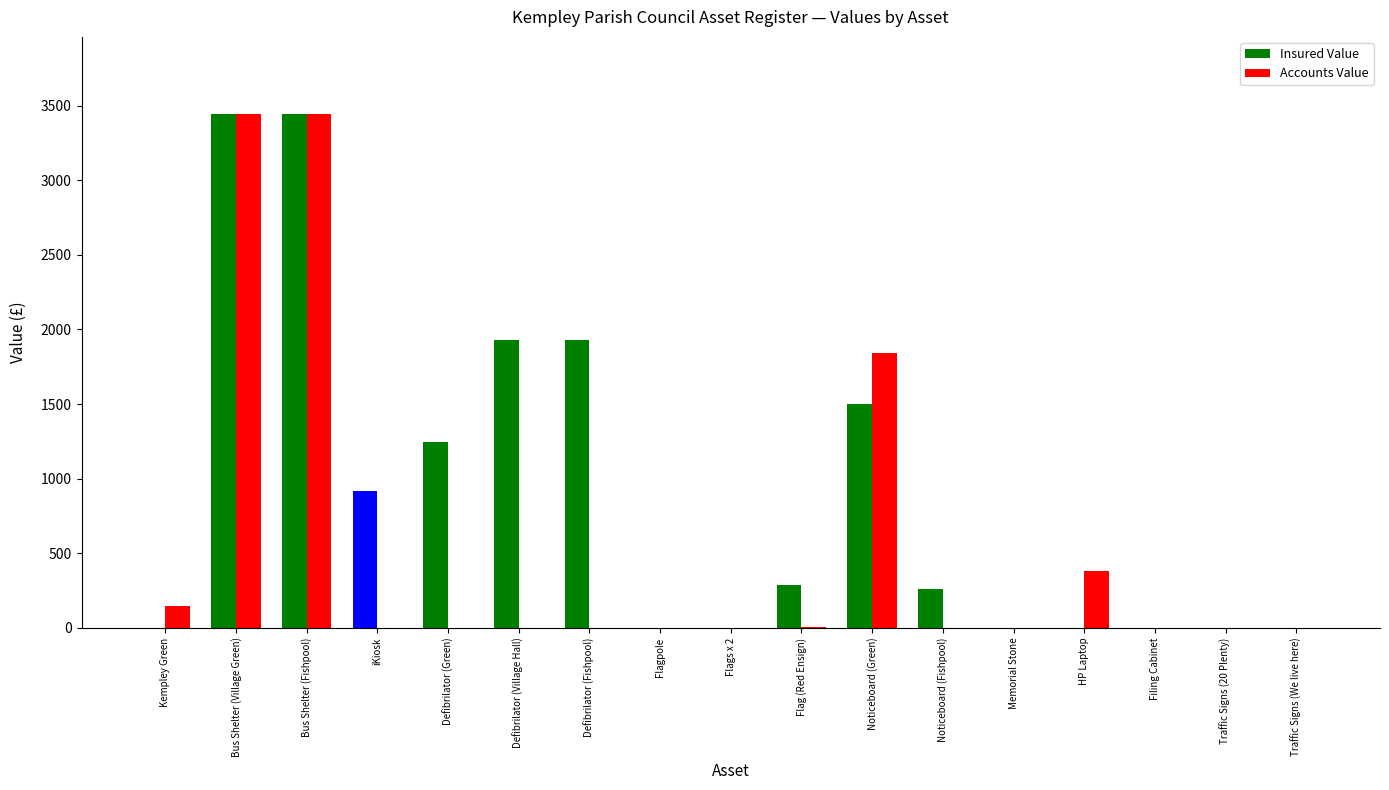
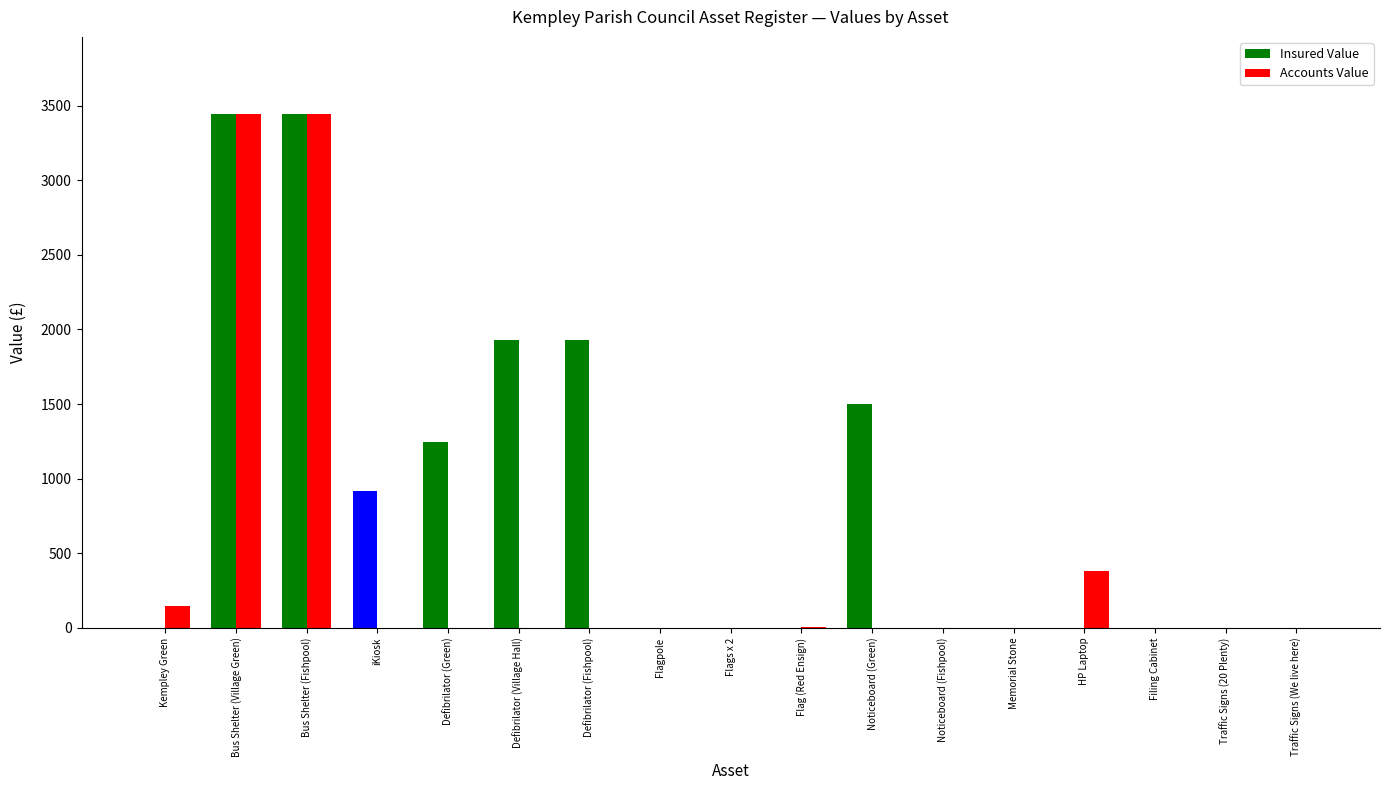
  {
    "Insured Value": {
      "Kempley Green": 0,
      "Bus Shelter (Village Green)": 3440,
      "Bus Shelter (Fishpool)": 3440,
      "iKiosk": 920,
      "Defibrilator (Green)": 1250,
      "Defibrilator (Village Hall)": 1930,
      "Defibrilator (Fishpool)": 1930,
      "Flagpole": 0,
      "Flags x 2": 0,
-     "Flag (Red Ensign)": 290,
+     "Flag (Red Ensign)": 0,
      "Noticeboard (Green)": 1500,
-     "Noticeboard (Fishpool)": 260,
+     "Noticeboard (Fishpool)": 0,
      "Memorial Stone": 0,
      "HP Laptop": 0,
      "Filing Cabinet": 0,
      "Traffic Signs (20 Plenty)": 0,
      "Traffic Signs (We live here)": 0
    },
    "Accounts Value": {
      "Kempley Green": 150,
      "Bus Shelter (Village Green)": 3440,
      "Bus Shelter (Fishpool)": 3440,
-     "Noticeboard (Green)": 1840,
+     "Noticeboard (Green)": 0,
      "HP Laptop": 380,
      "Traffic Signs (We live here)": 0
    }
  }
